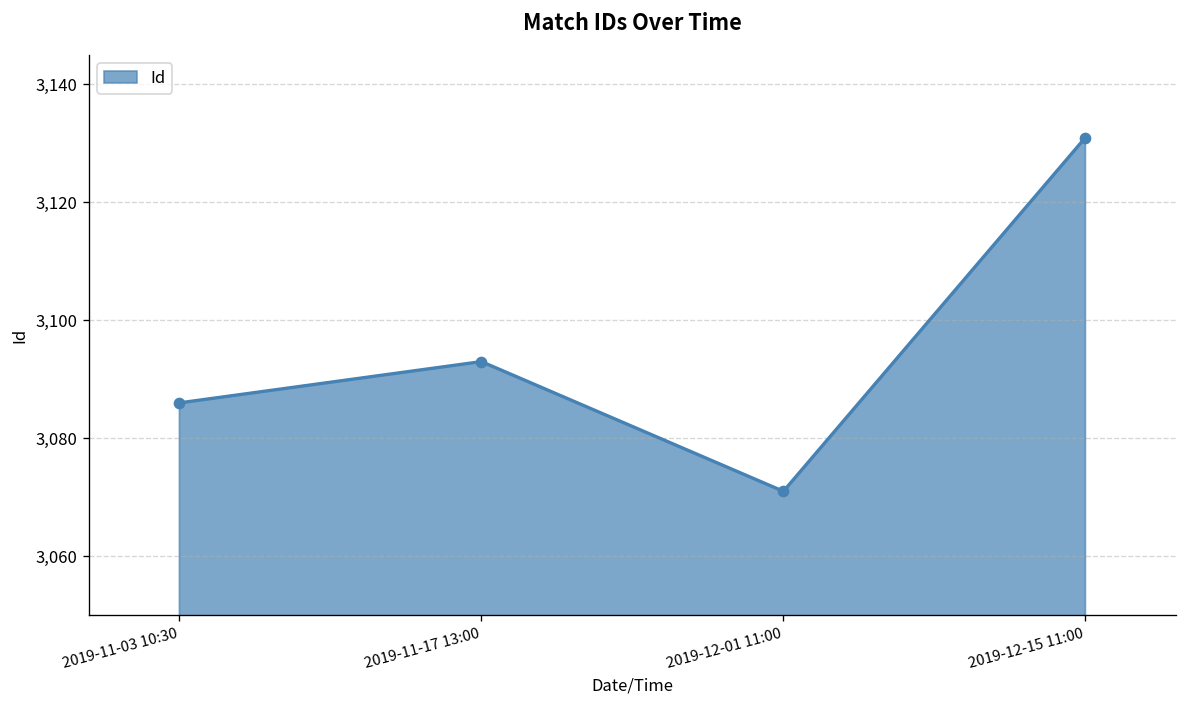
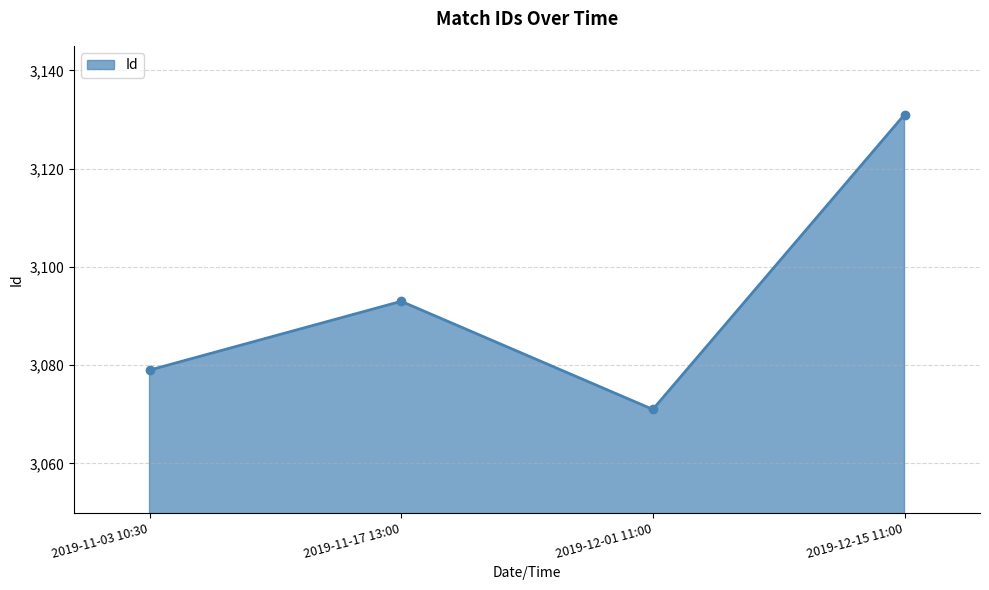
  {
-   "2019-11-03 10:30": "3,086",
+   "2019-11-03 10:30": "3,079",
    "2019-11-17 13:00": "3,093",
    "2019-12-01 11:00": "3,071",
    "2019-12-15 11:00": "3,131"
  }
